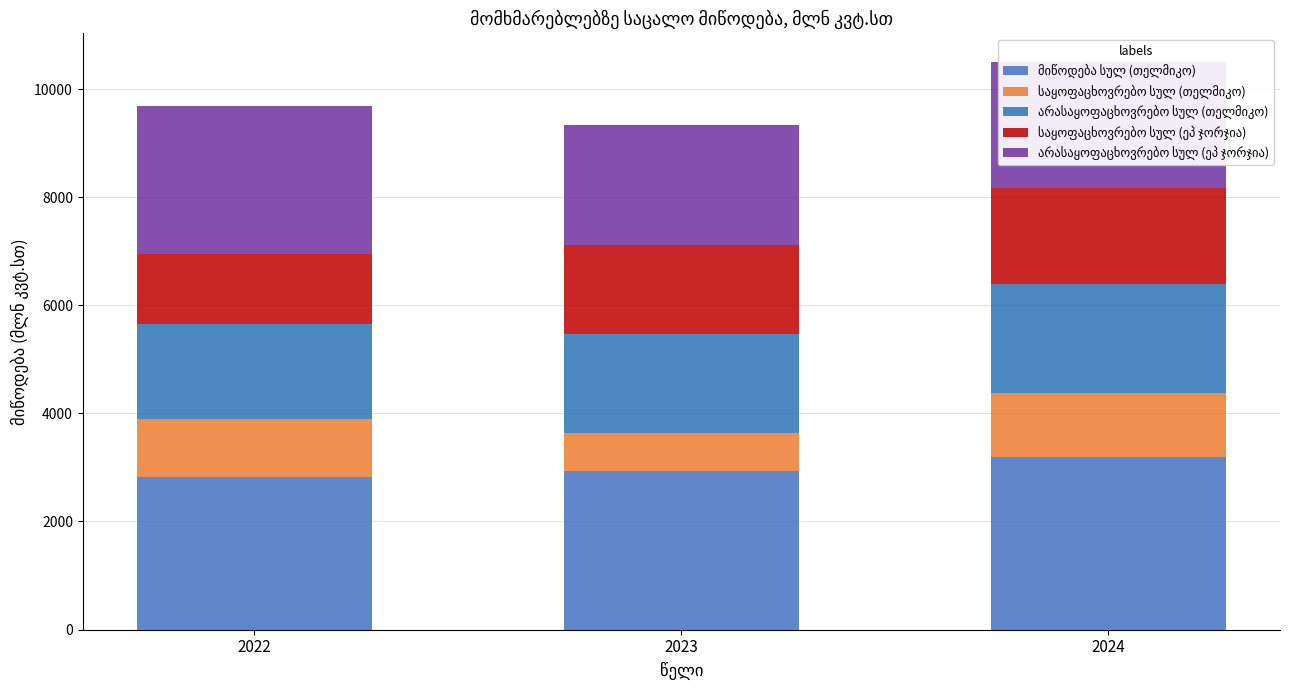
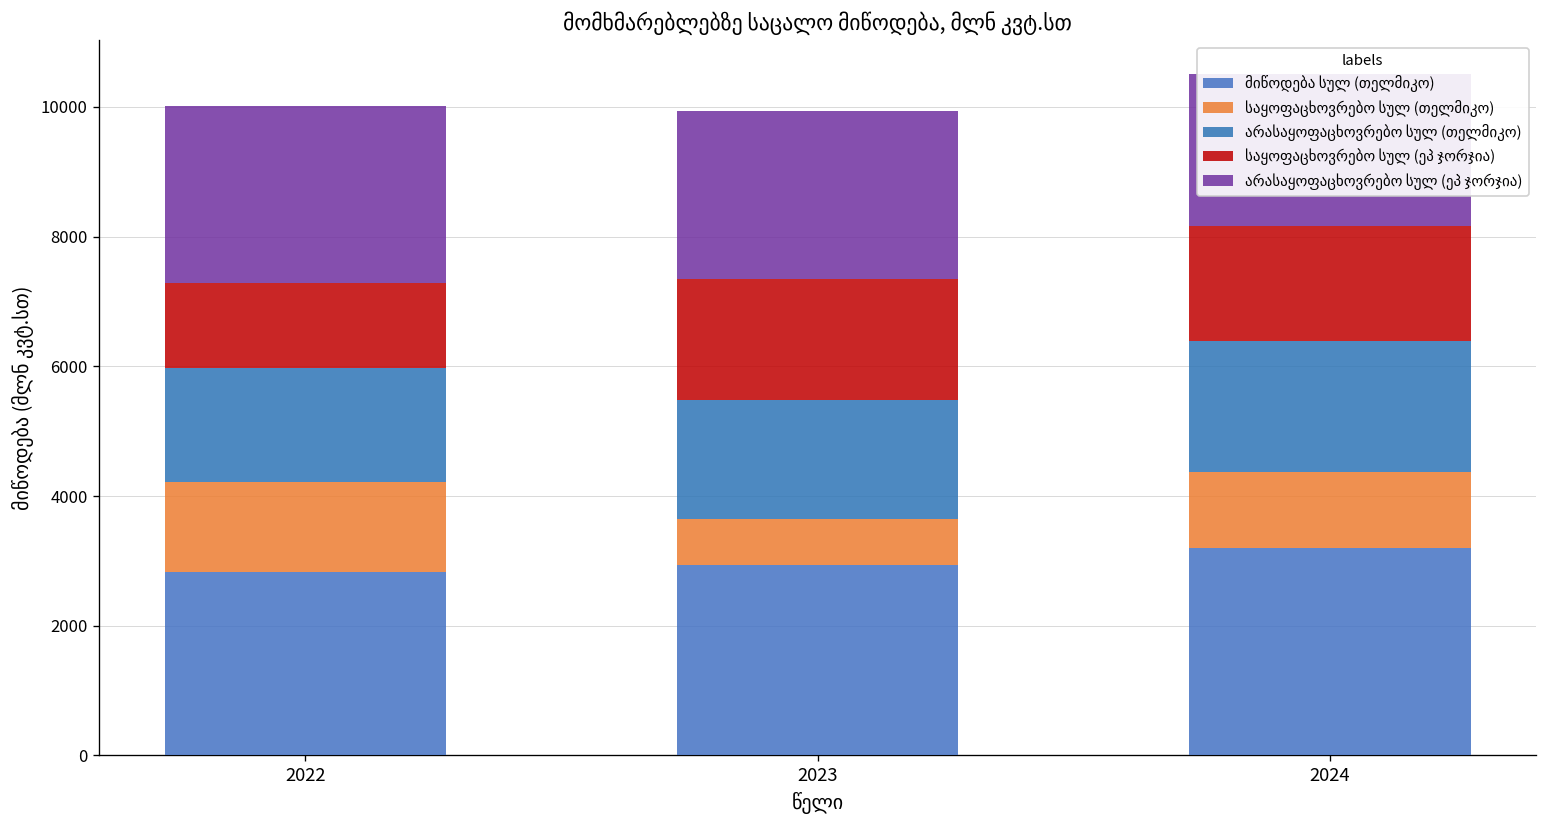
  {
    "საყოფაცხოვრებო სულ (თელმიკო)": {
-     "2022": 1100,
+     "2022": 1400,
      "2023": 700,
      "2024": 1200
    },
    "საყოფაცხოვრებო სულ (ეპ ჯორჯია)": {
      "2022": 1300,
-     "2023": 1600,
+     "2023": 1900,
      "2024": 1800
    },
    "არასაყოფაცხოვრებო სულ (ეპ ჯორჯია)": {
      "2022": 2700,
-     "2023": 2200
+     "2023": 2600
    }
  }
